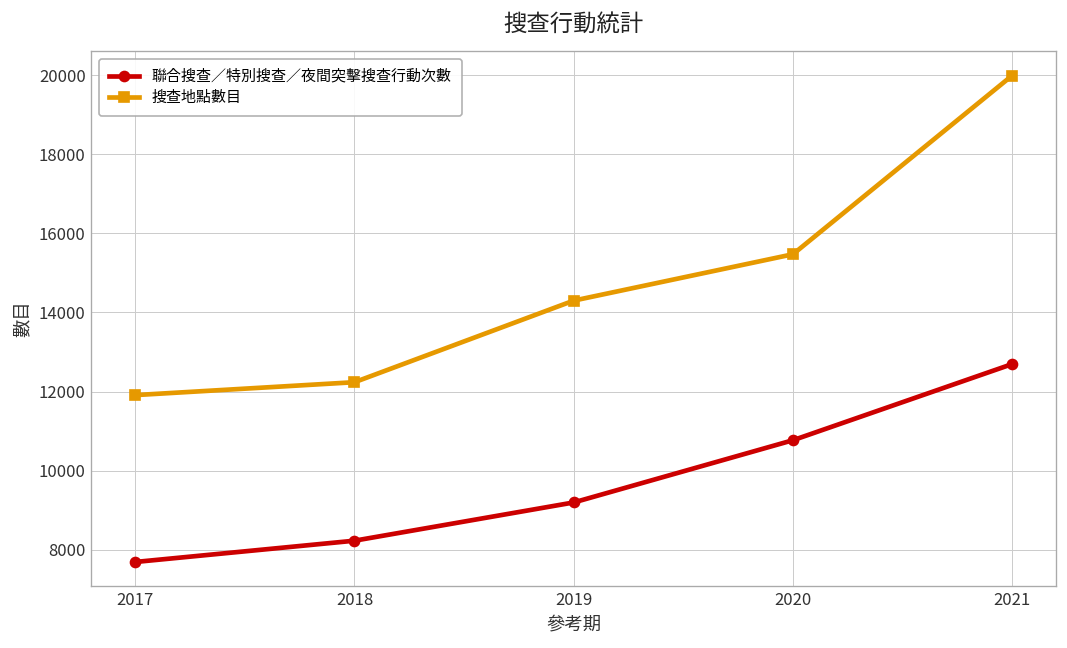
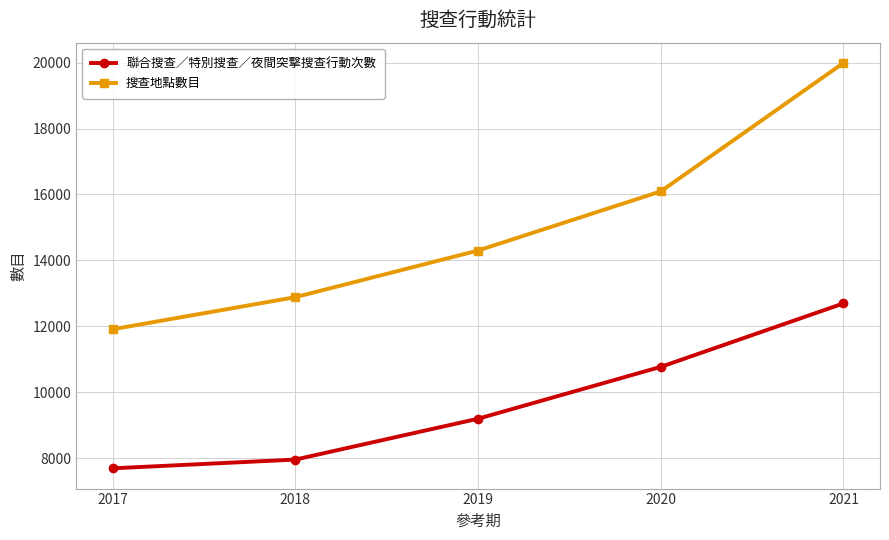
  {
    "聯合搜查／特別搜查／夜間突擊搜查行動次數": {
      "2017": 7700,
-     "2018": 8200,
+     "2018": 8000,
      "2019": 9200,
      "2020": 10800,
      "2021": 12700
    },
    "搜查地點數目": {
      "2017": 11900,
-     "2018": 12200,
+     "2018": 12900,
      "2019": 14300,
-     "2020": 15500,
+     "2020": 16100,
      "2021": 20000
    }
  }
